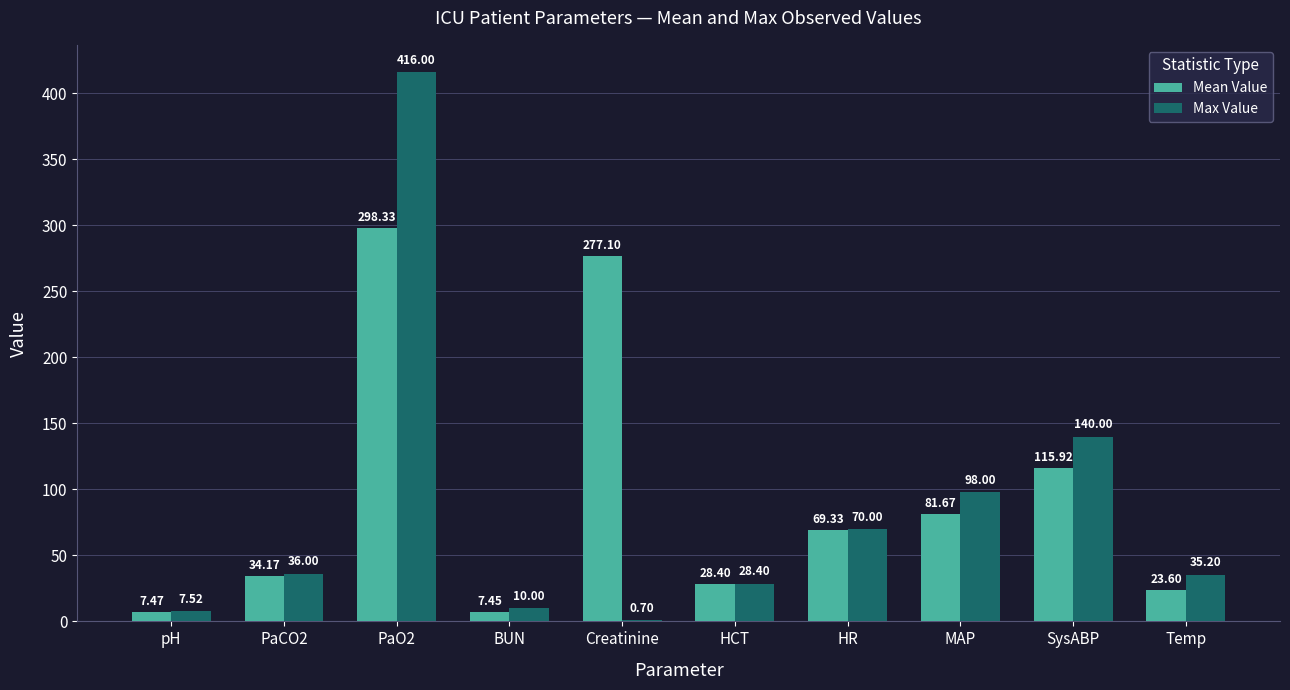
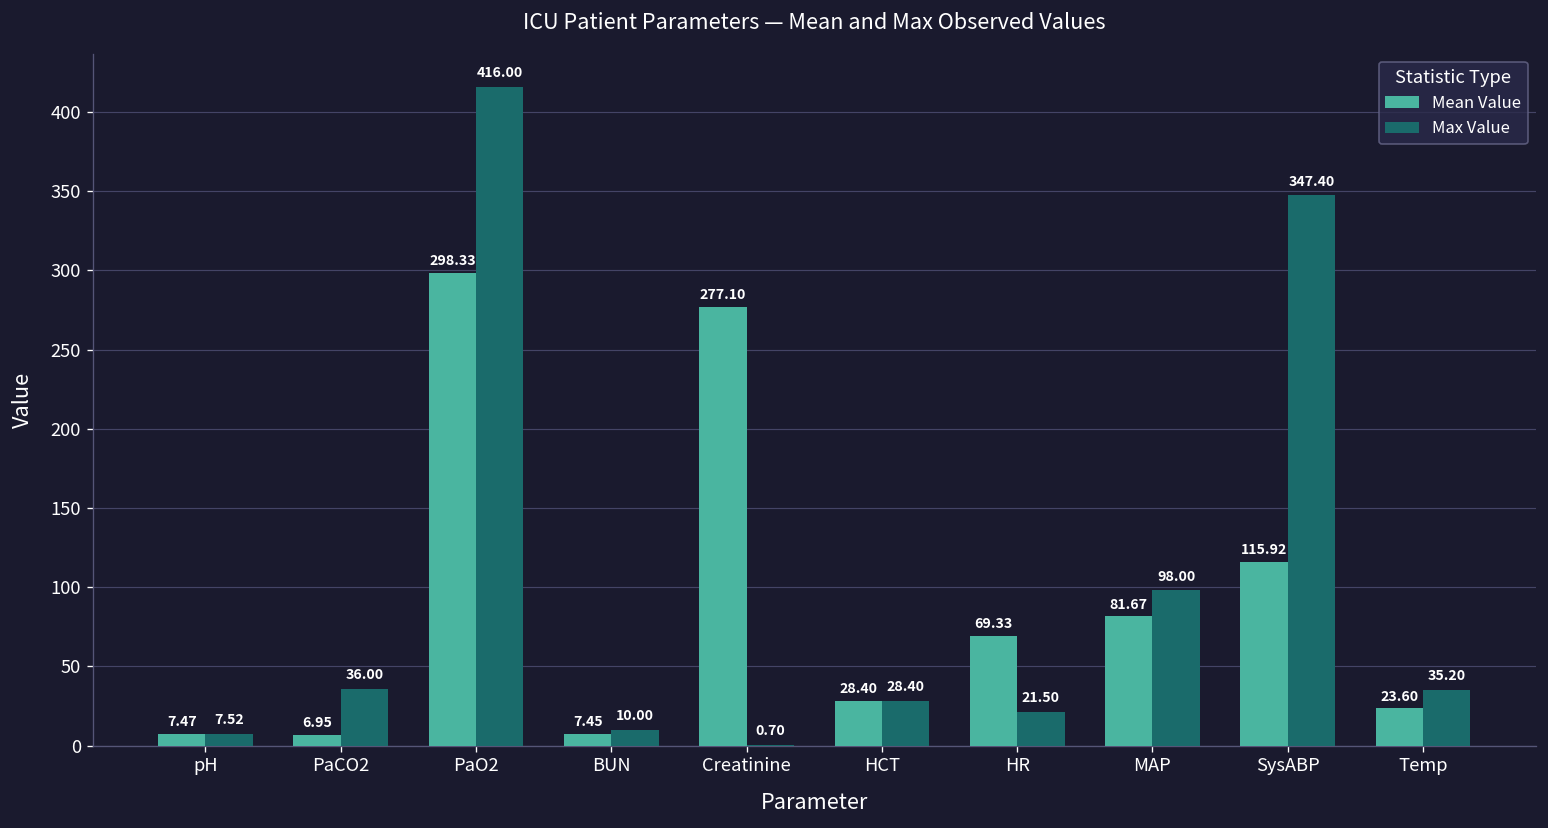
  {
    "Mean Value": {
      "pH": 7.47,
-     "PaCO2": 34.17,
+     "PaCO2": 6.95,
      "PaO2": 298.33,
      "BUN": 7.45,
      "Creatinine": 277.10,
      "HCT": 28.40,
      "HR": 69.33,
      "MAP": 81.67,
      "SysABP": 115.92,
      "Temp": 23.60
    },
    "Max Value": {
      "pH": 7.52,
      "PaCO2": 36.00,
      "PaO2": 416.00,
      "BUN": 10.00,
      "Creatinine": 0.70,
      "HCT": 28.40,
-     "HR": 70.00,
+     "HR": 21.50,
      "MAP": 98.00,
-     "SysABP": 140.00,
+     "SysABP": 347.40,
      "Temp": 35.20
    }
  }
